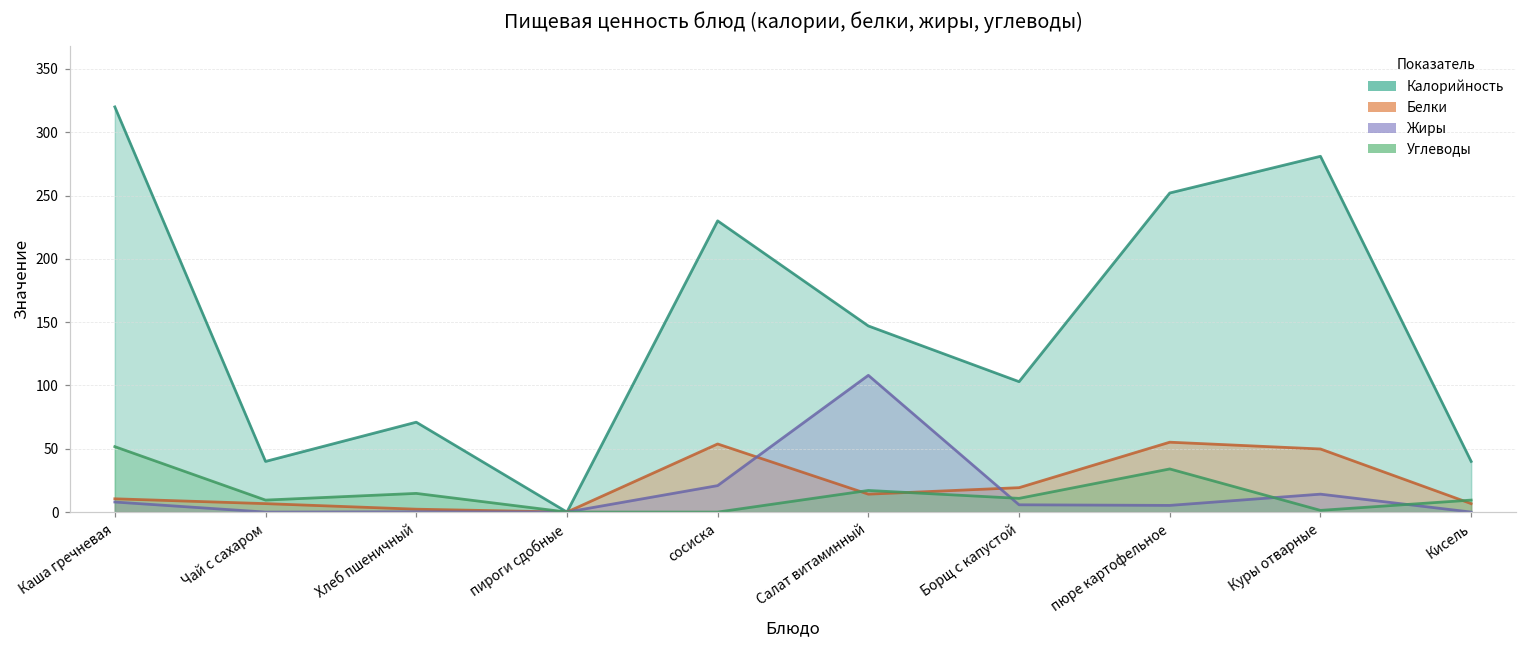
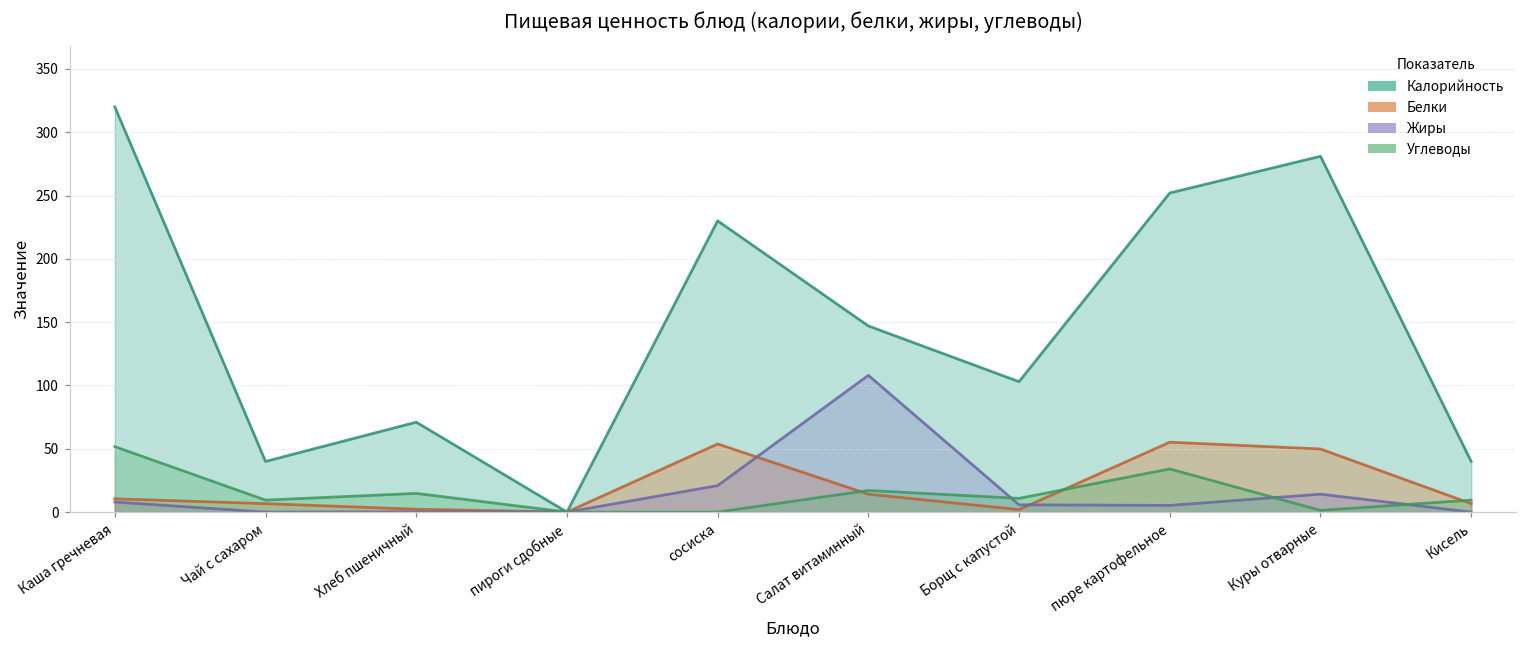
  {
    "Белки": {
      "Каша гречневая": 10,
      "Чай с сахаром": 7,
      "сосиска": 54,
      "Салат витаминный": 14,
-     "Борщ с капустой": 19,
+     "Борщ с капустой": 2,
      "пюре картофельное": 55,
      "Куры отварные": 50,
      "Кисель": 7
    }
  }
